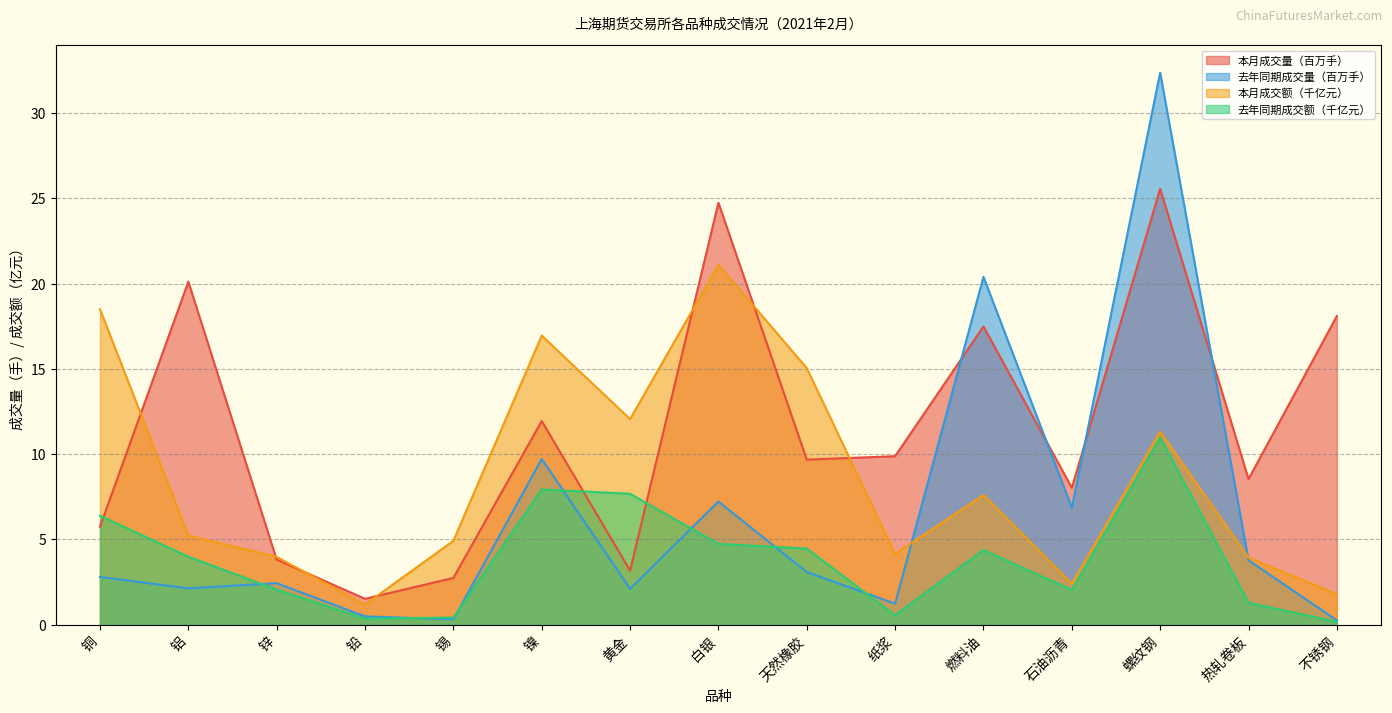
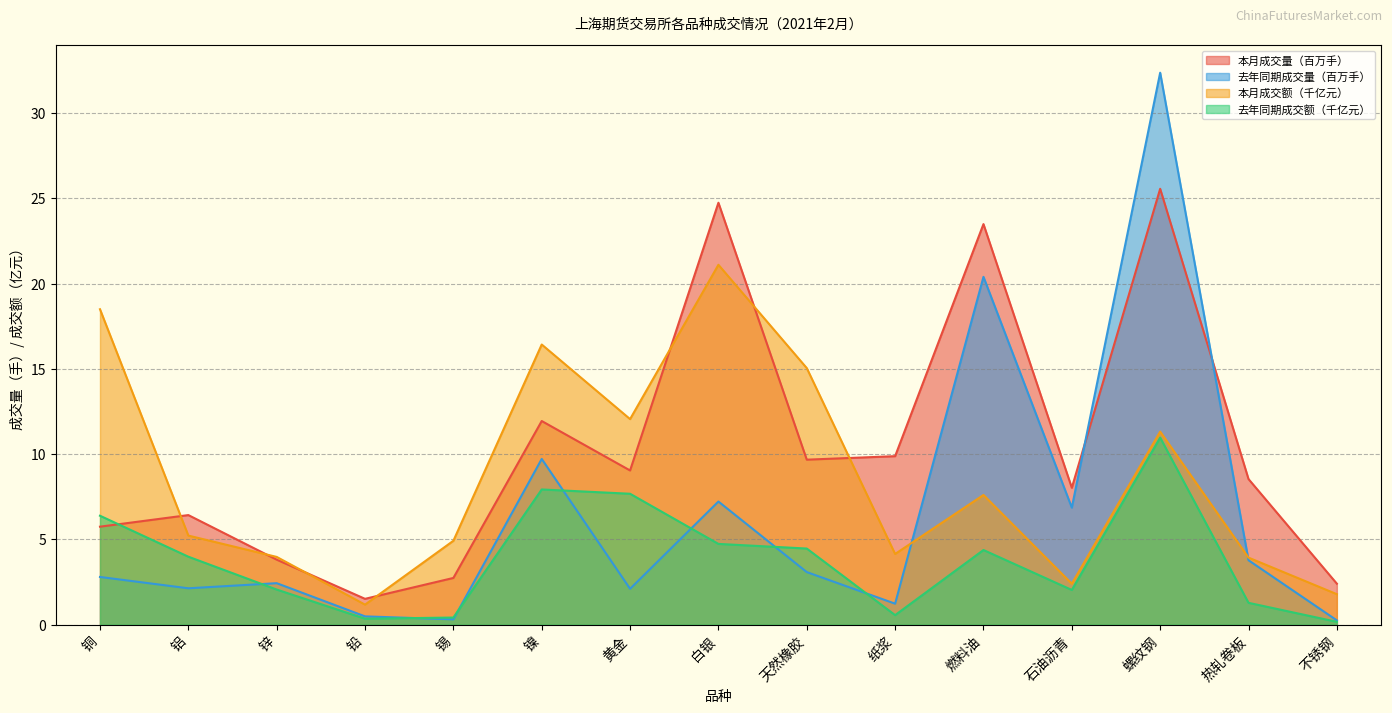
  {
    "本月成交量（百万手）": {
      "铜": 5.7,
-     "铝": 20.1,
+     "铝": 6.4,
      "锌": 3.8,
      "铅": 1.5,
      "锡": 2.7,
      "镍": 11.9,
-     "黄金": 3.2,
+     "黄金": 9.0,
      "白银": 24.7,
      "天然橡胶": 9.7,
      "纸浆": 9.9,
-     "燃料油": 17.5,
+     "燃料油": 23.5,
      "石油沥青": 8.0,
      "螺纹钢": 25.6,
      "热轧卷板": 8.5,
-     "不锈钢": 18.1
+     "不锈钢": 2.4
    },
    "去年同期成交量（百万手）": {
      "铜": 2.8,
      "铝": 2.1,
      "锌": 2.4,
      "镍": 9.7,
      "黄金": 2.1,
      "白银": 7.2,
      "天然橡胶": 3.1,
      "纸浆": 1.2,
      "燃料油": 20.4,
      "石油沥青": 6.9,
      "螺纹钢": 32.4,
      "热轧卷板": 3.8
    },
    "本月成交额（千亿元）": {
      "铜": 18.5,
      "铝": 5.2,
      "锌": 4.0,
      "铅": 1.2,
      "锡": 4.9,
-     "镍": 17.0,
+     "镍": 16.4,
      "黄金": 12.1,
      "白银": 21.1,
      "天然橡胶": 15.0,
      "纸浆": 4.1,
      "燃料油": 7.6,
      "石油沥青": 2.4,
      "螺纹钢": 11.3,
      "热轧卷板": 3.9,
      "不锈钢": 1.8
    },
    "去年同期成交额（千亿元）": {
      "铜": 6.4,
      "铝": 4.0,
      "锌": 2.1,
      "镍": 7.9,
      "黄金": 7.7,
      "白银": 4.7,
      "天然橡胶": 4.5,
      "纸浆": 0.6,
      "燃料油": 4.4,
      "石油沥青": 2.0,
      "螺纹钢": 11.0,
      "热轧卷板": 1.3
    }
  }
